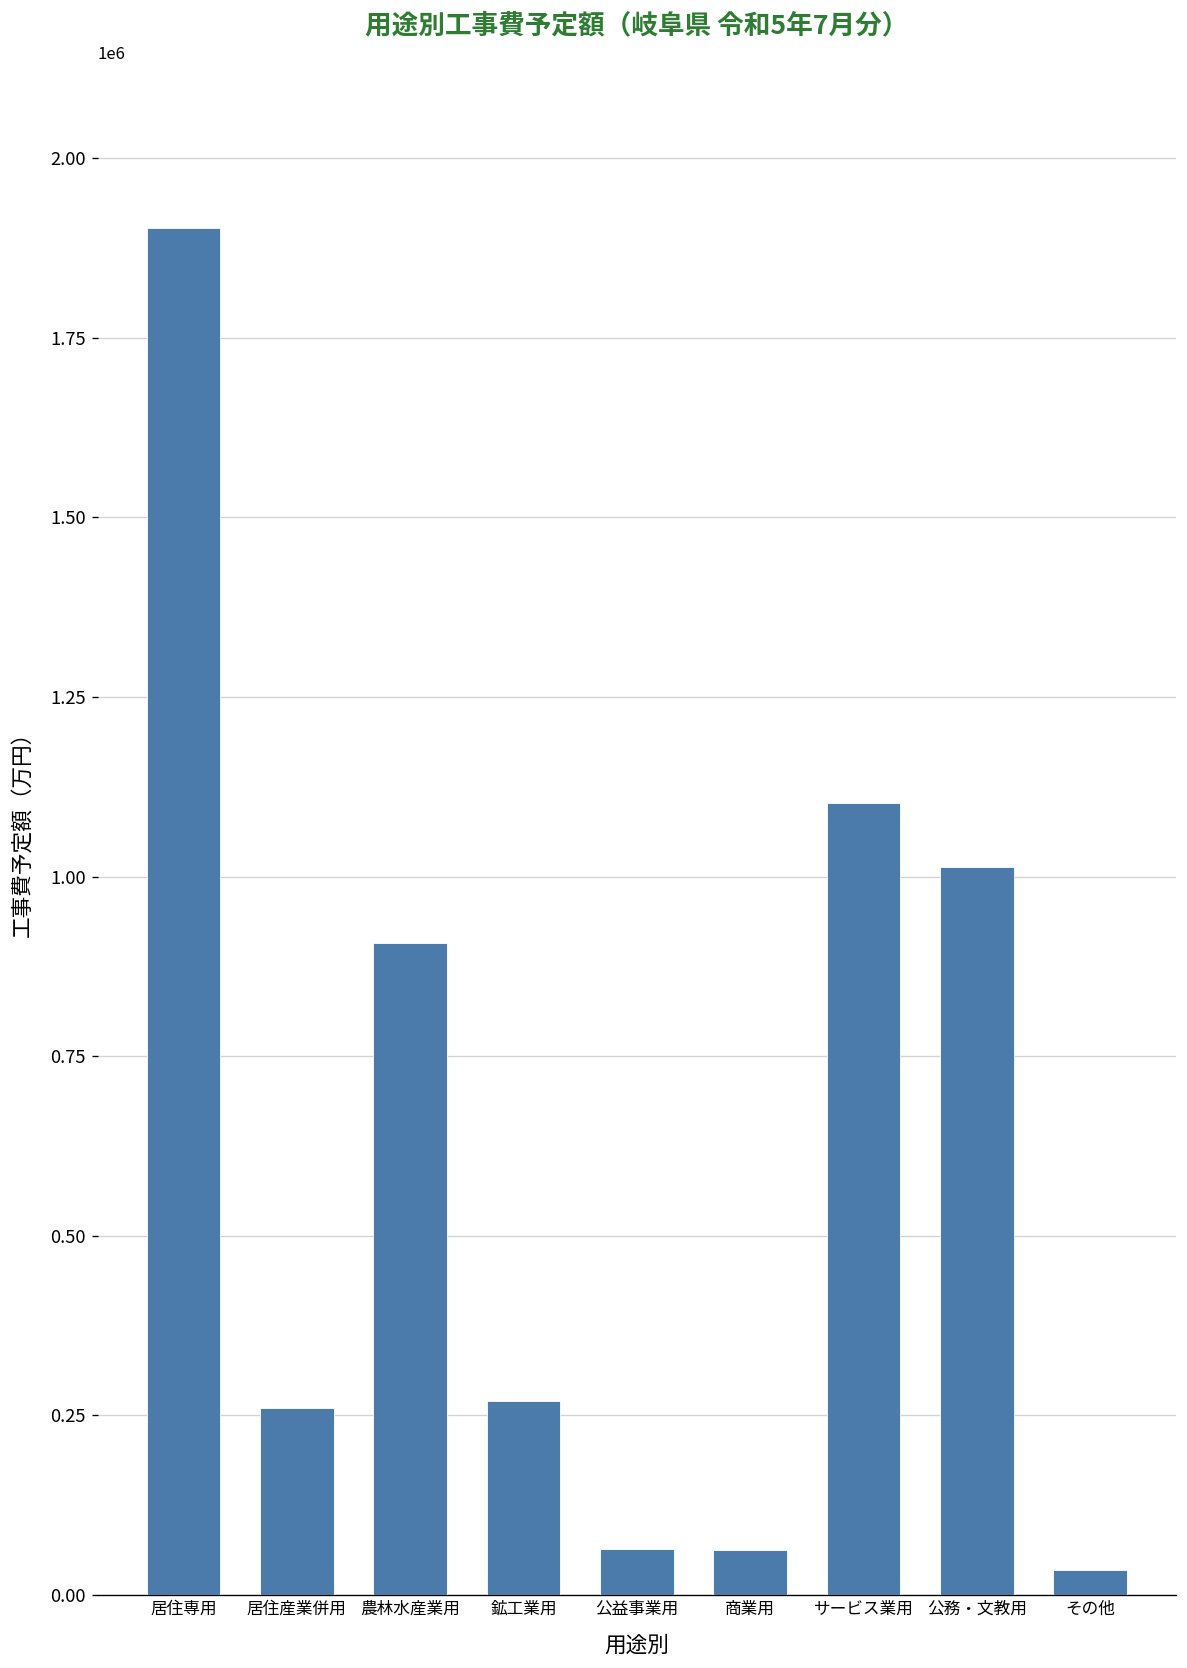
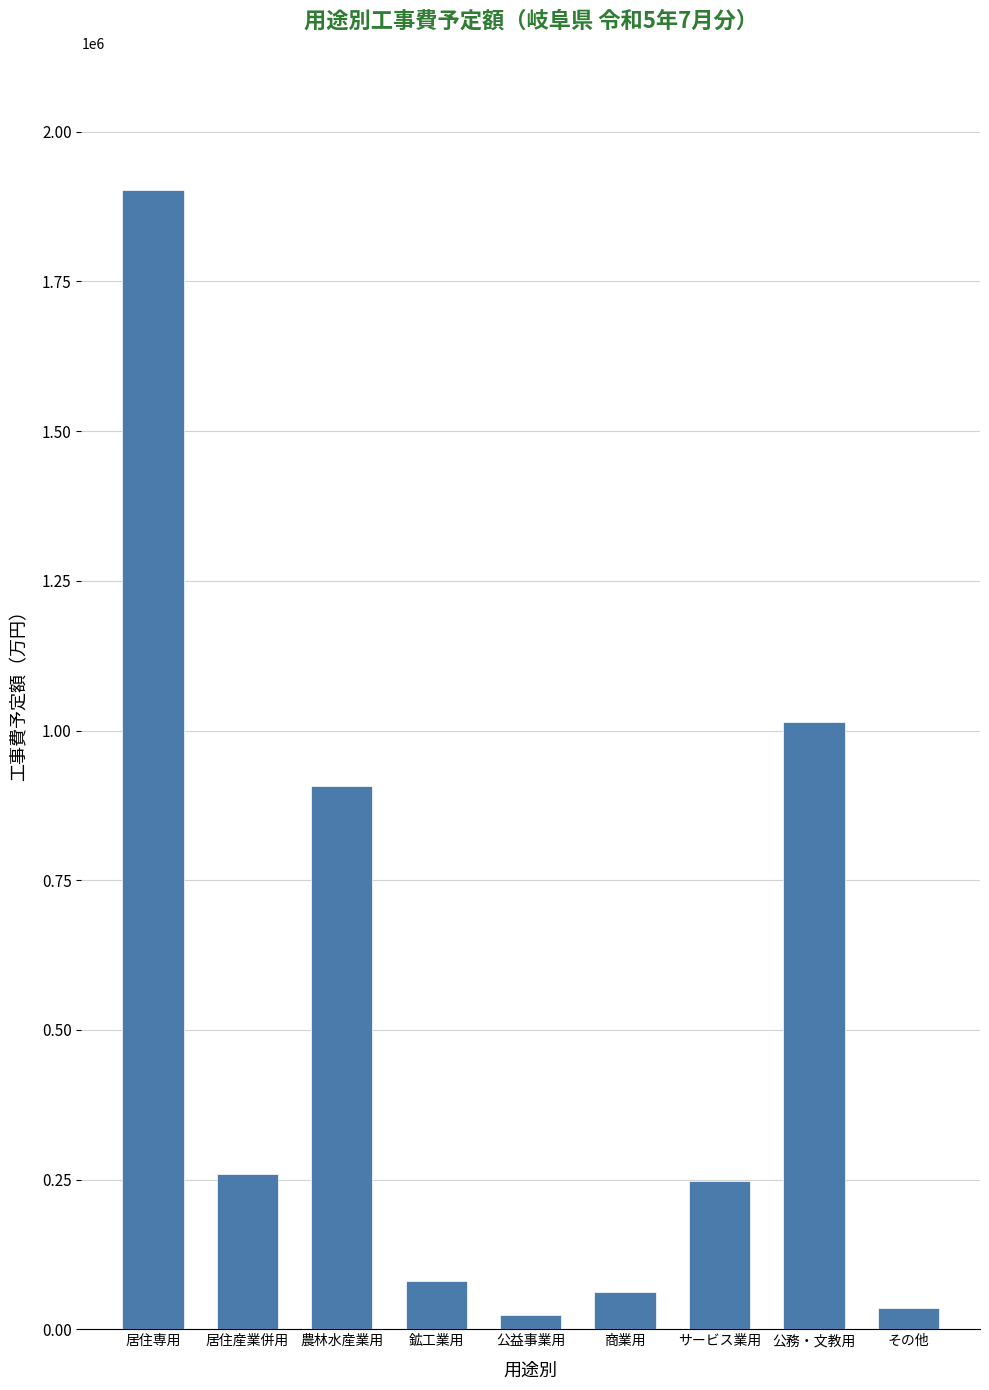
  {
    "居住専用": 1900000,
    "居住産業併用": 260000,
    "農林水産業用": 910000,
-   "鉱工業用": 270000,
-   "公益事業用": 60000,
+   "鉱工業用": 80000,
+   "公益事業用": 20000,
    "商業用": 60000,
-   "サービス業用": 1100000,
+   "サービス業用": 250000,
    "公務・文教用": 1010000,
    "その他": 30000
  }
